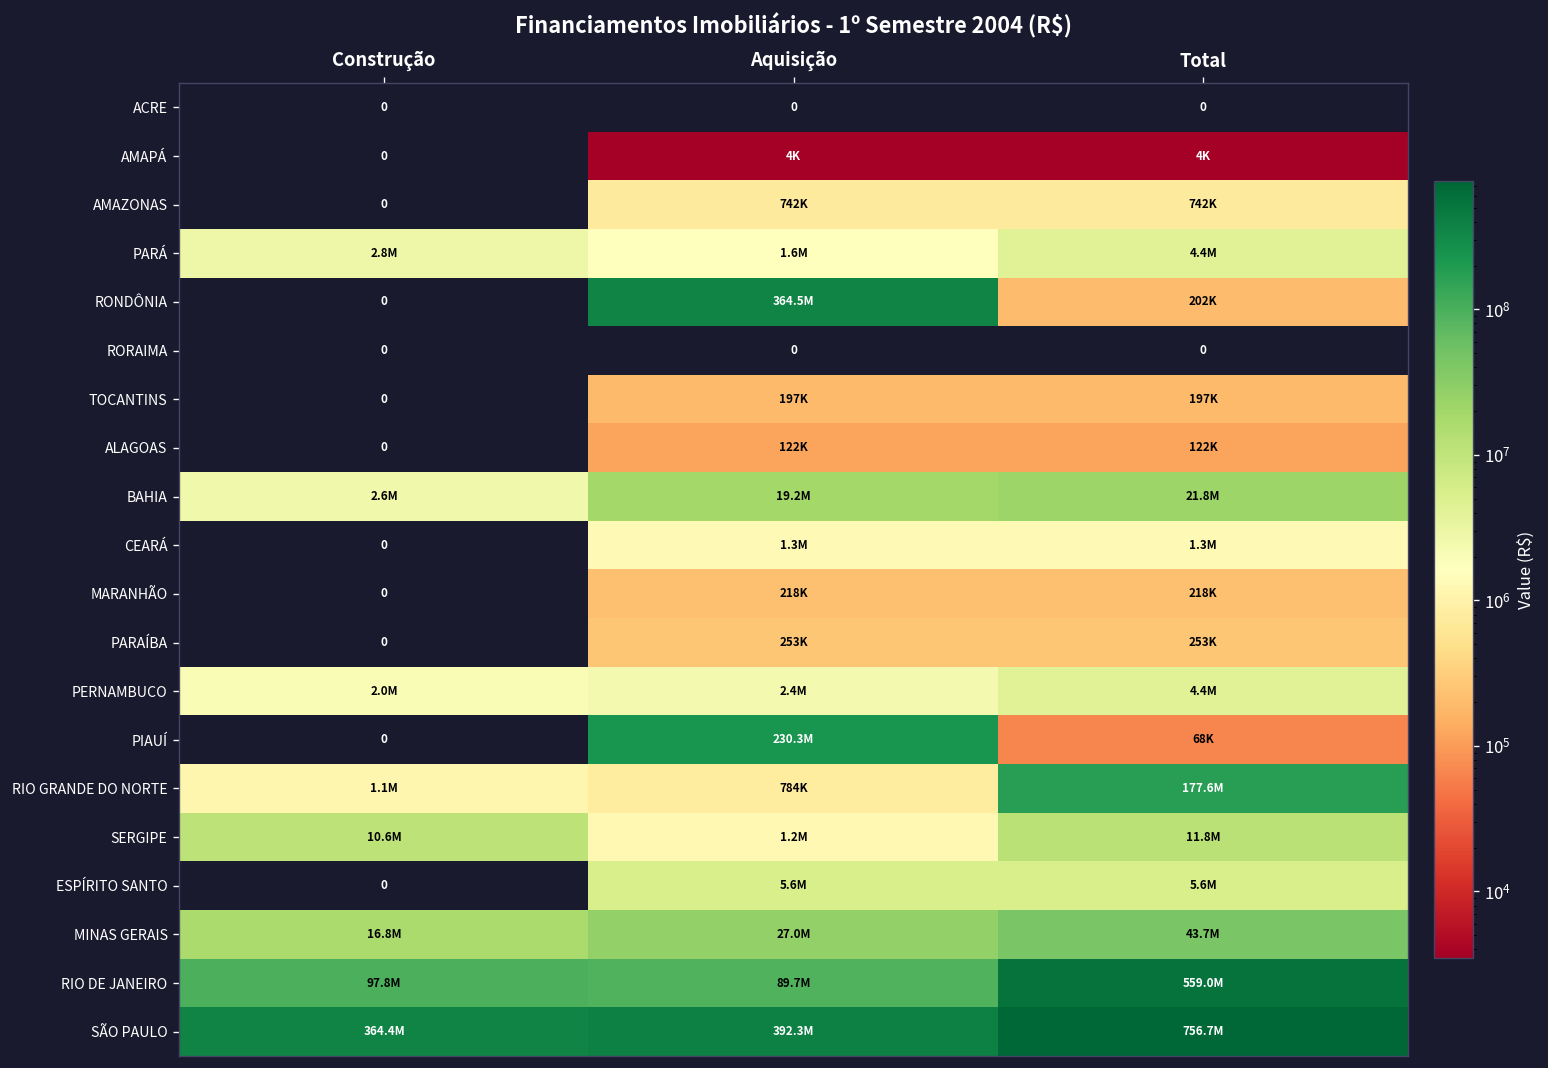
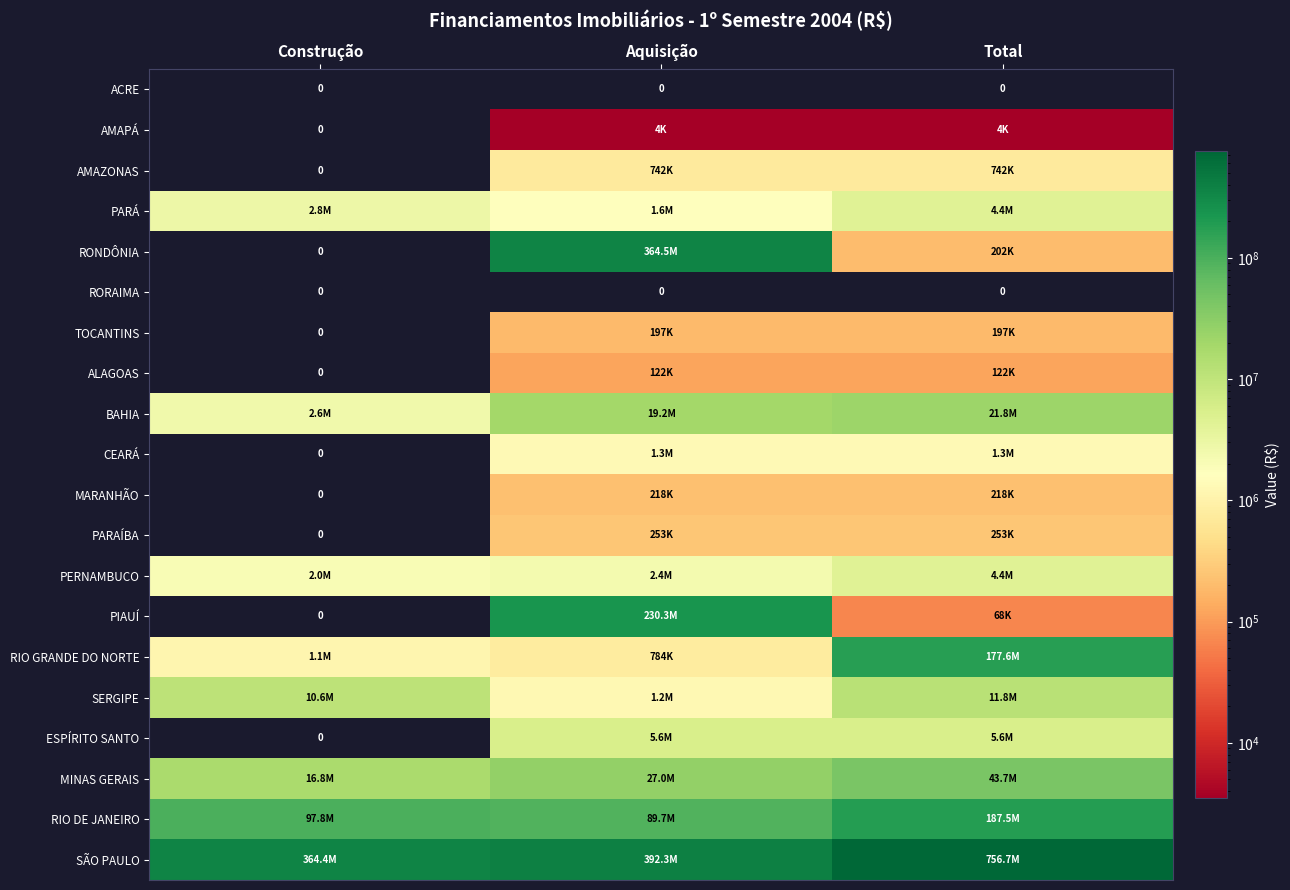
  {
    "ACRE": {
      "Construção": "0",
      "Aquisição": "0",
      "Total": "0"
    },
    "AMAPÁ": {
      "Construção": "0",
      "Aquisição": "4K",
      "Total": "4K"
    },
    "AMAZONAS": {
      "Construção": "0",
      "Aquisição": "742K",
      "Total": "742K"
    },
    "PARÁ": {
      "Construção": "2.8M",
      "Aquisição": "1.6M",
      "Total": "4.4M"
    },
    "RONDÔNIA": {
      "Construção": "0",
      "Aquisição": "364.5M",
      "Total": "202K"
    },
    "RORAIMA": {
      "Construção": "0",
      "Aquisição": "0",
      "Total": "0"
    },
    "TOCANTINS": {
      "Construção": "0",
      "Aquisição": "197K",
      "Total": "197K"
    },
    "ALAGOAS": {
      "Construção": "0",
      "Aquisição": "122K",
      "Total": "122K"
    },
    "BAHIA": {
      "Construção": "2.6M",
      "Aquisição": "19.2M",
      "Total": "21.8M"
    },
    "CEARÁ": {
      "Construção": "0",
      "Aquisição": "1.3M",
      "Total": "1.3M"
    },
    "MARANHÃO": {
      "Construção": "0",
      "Aquisição": "218K",
      "Total": "218K"
    },
    "PARAÍBA": {
      "Construção": "0",
      "Aquisição": "253K",
      "Total": "253K"
    },
    "PERNAMBUCO": {
      "Construção": "2.0M",
      "Aquisição": "2.4M",
      "Total": "4.4M"
    },
    "PIAUÍ": {
      "Construção": "0",
      "Aquisição": "230.3M",
      "Total": "68K"
    },
    "RIO GRANDE DO NORTE": {
      "Construção": "1.1M",
      "Aquisição": "784K",
      "Total": "177.6M"
    },
    "SERGIPE": {
      "Construção": "10.6M",
      "Aquisição": "1.2M",
      "Total": "11.8M"
    },
    "ESPÍRITO SANTO": {
      "Construção": "0",
      "Aquisição": "5.6M",
      "Total": "5.6M"
    },
    "MINAS GERAIS": {
      "Construção": "16.8M",
      "Aquisição": "27.0M",
      "Total": "43.7M"
    },
    "RIO DE JANEIRO": {
      "Construção": "97.8M",
      "Aquisição": "89.7M",
-     "Total": "559.0M"
+     "Total": "187.5M"
    },
    "SÃO PAULO": {
      "Construção": "364.4M",
      "Aquisição": "392.3M",
      "Total": "756.7M"
    }
  }
